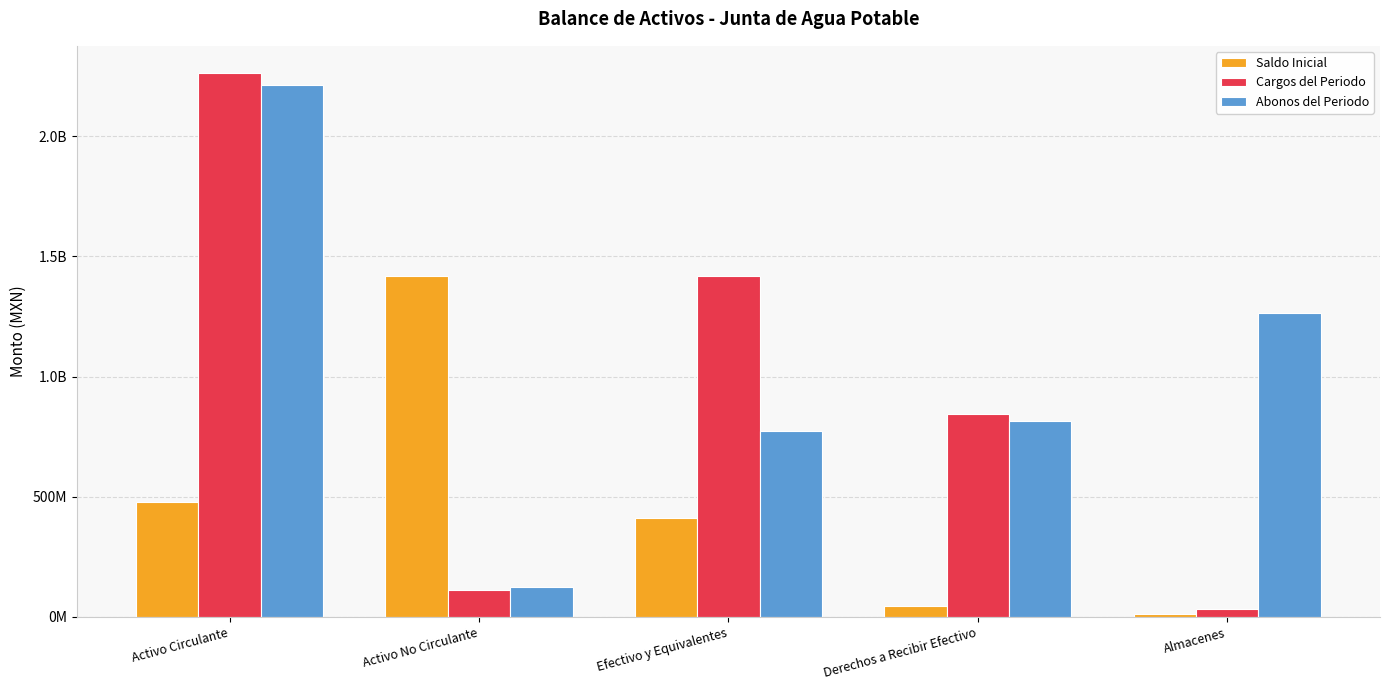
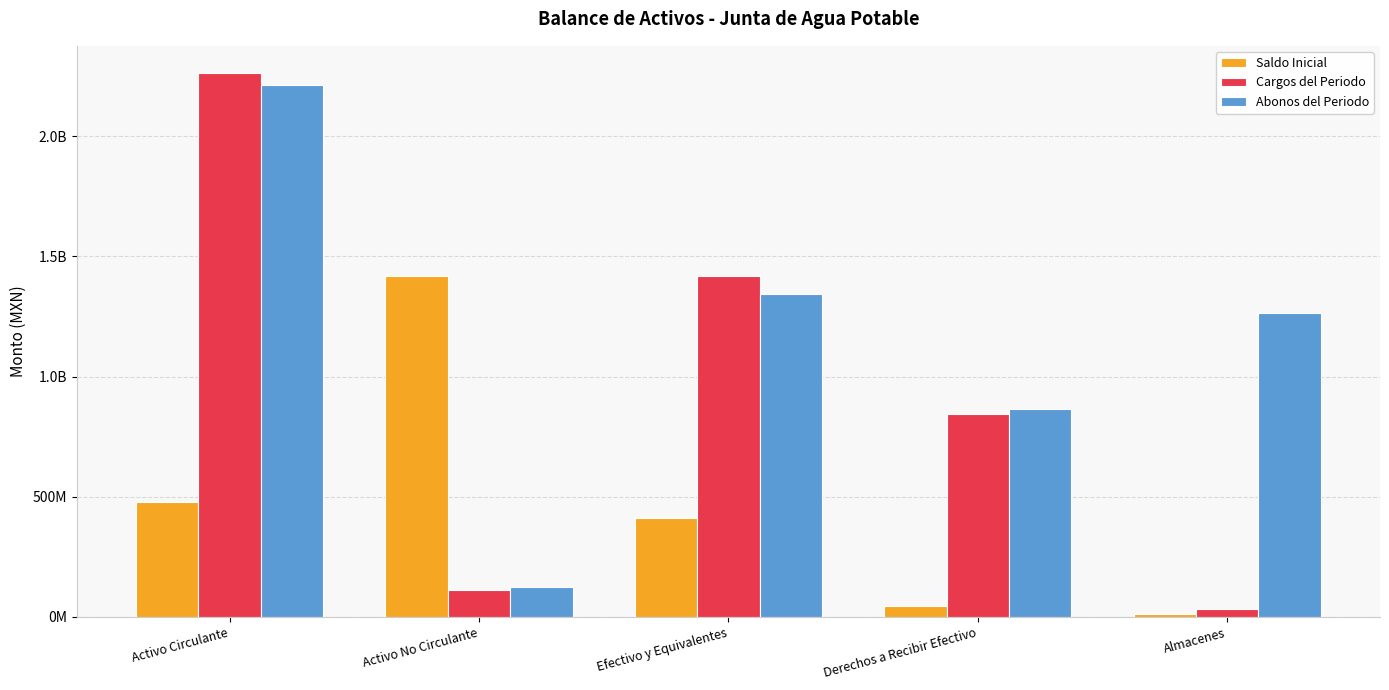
  {
    "Saldo Inicial": {
      "Activo Circulante": 480000000,
      "Activo No Circulante": 1420000000,
      "Efectivo y Equivalentes": 410000000,
      "Derechos a Recibir Efectivo": 40000000,
      "Almacenes": 10000000
    },
    "Cargos del Periodo": {
      "Activo Circulante": 2260000000,
      "Activo No Circulante": 110000000,
      "Efectivo y Equivalentes": 1420000000,
      "Derechos a Recibir Efectivo": 850000000,
      "Almacenes": 30000000
    },
    "Abonos del Periodo": {
      "Activo Circulante": 2210000000,
      "Activo No Circulante": 120000000,
-     "Efectivo y Equivalentes": 770000000,
-     "Derechos a Recibir Efectivo": 820000000,
+     "Efectivo y Equivalentes": 1340000000,
+     "Derechos a Recibir Efectivo": 870000000,
      "Almacenes": 1260000000
    }
  }
